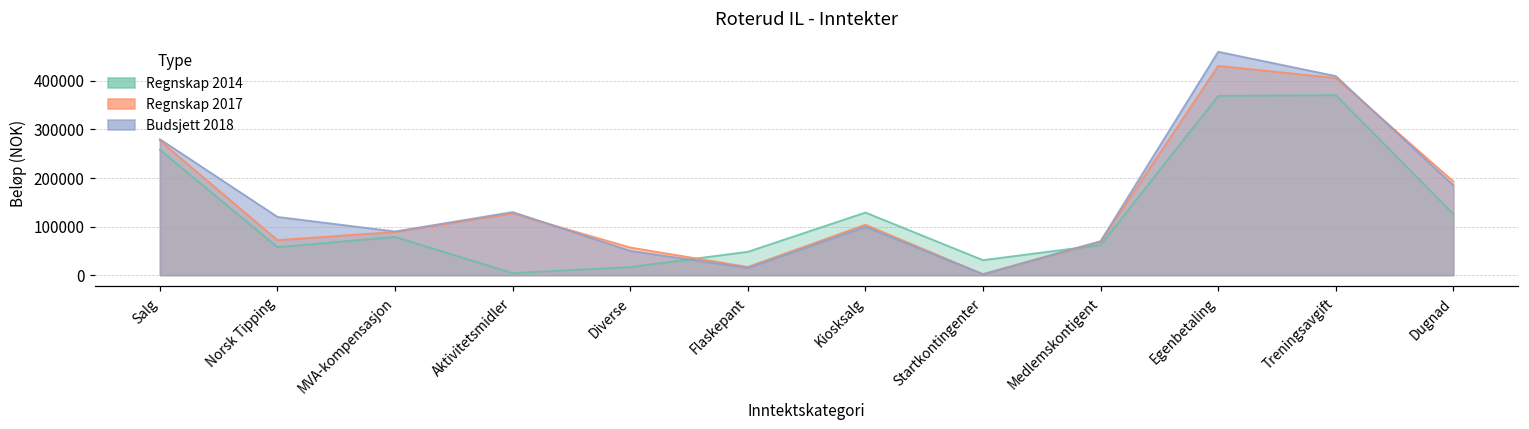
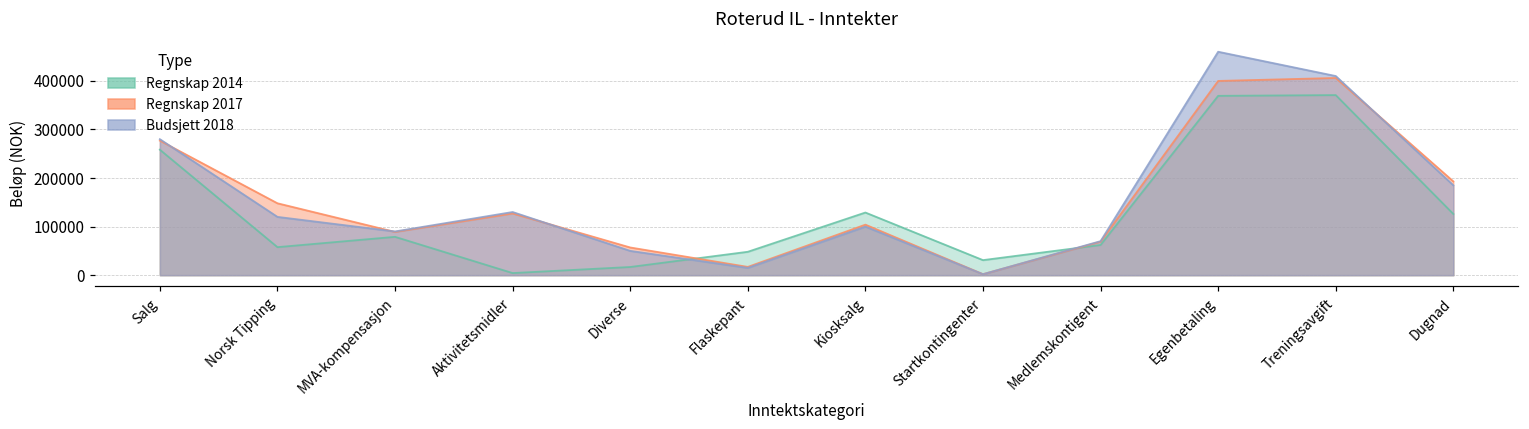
  {
    "Regnskap 2017": {
-     "Norsk Tipping": 70000,
+     "Norsk Tipping": 150000,
      "Diverse": 60000,
-     "Egenbetaling": 430000,
+     "Egenbetaling": 400000,
      "Dugnad": 190000
    }
  }
